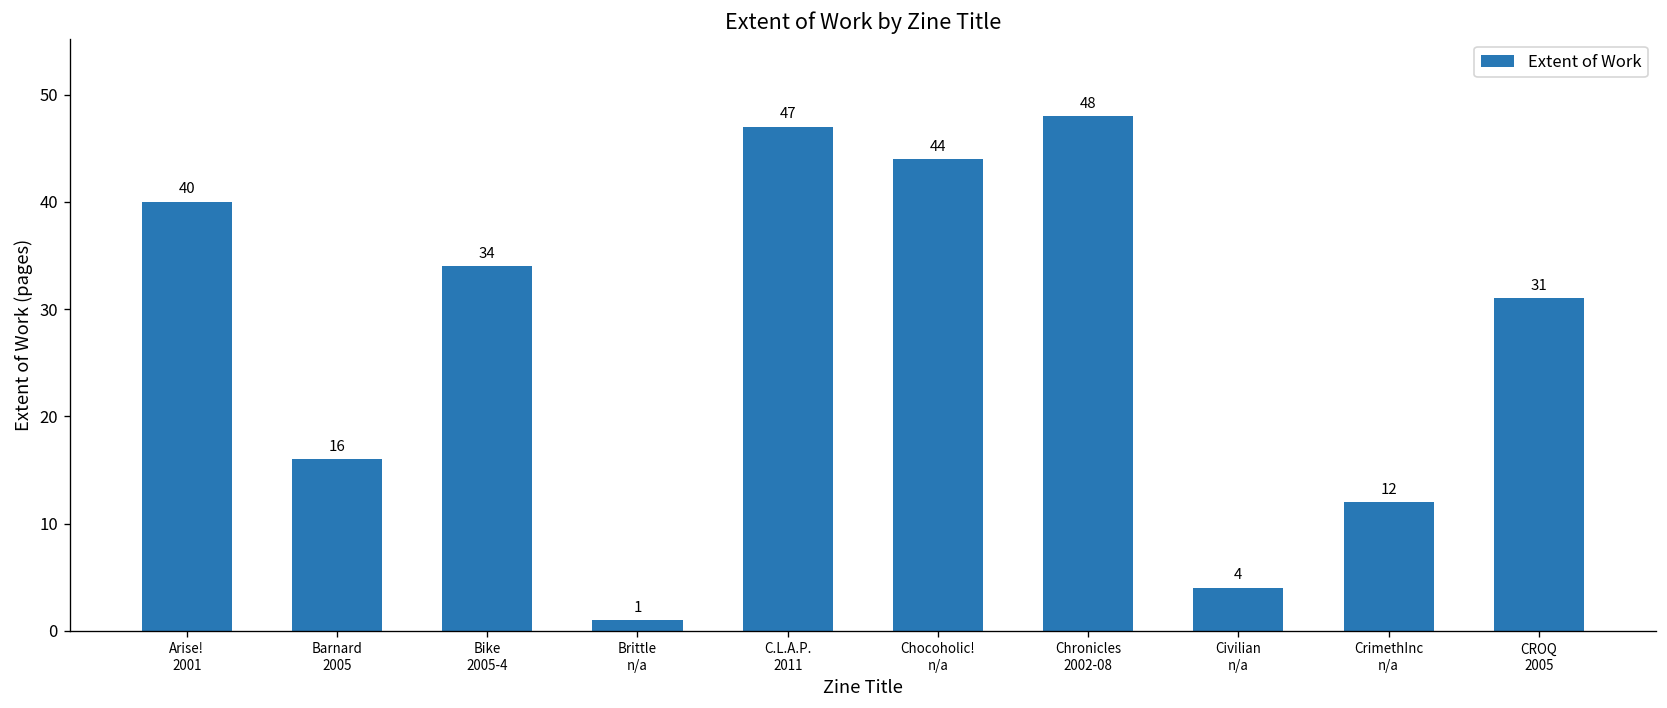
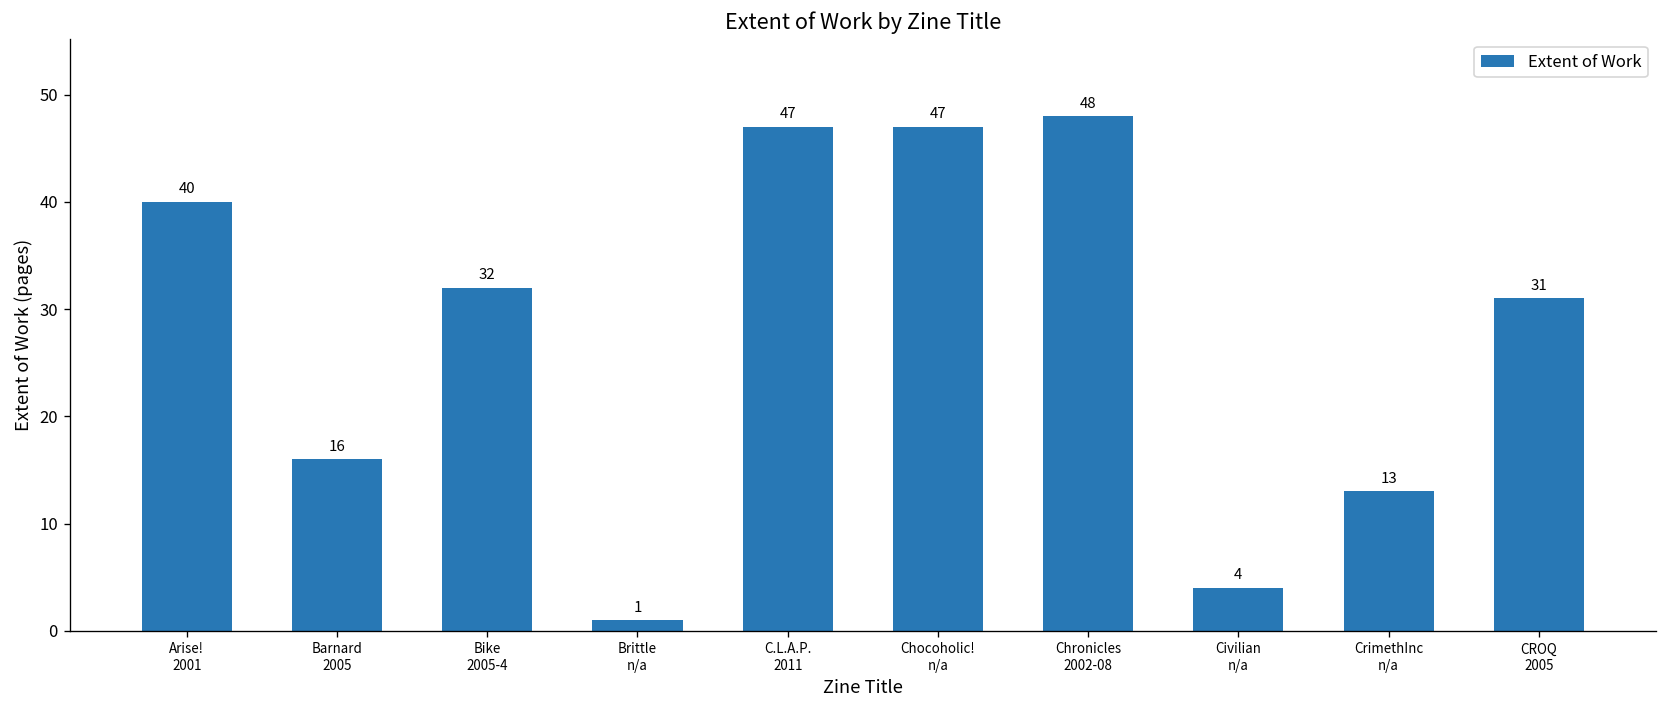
  {
    "Arise! 2001": 40,
    "Barnard 2005": 16,
-   "Bike 2005-4": 34,
+   "Bike 2005-4": 32,
    "Brittle n/a": 1,
    "C.L.A.P. 2011": 47,
-   "Chocoholic! n/a": 44,
+   "Chocoholic! n/a": 47,
    "Chronicles 2002-08": 48,
    "Civilian n/a": 4,
-   "CrimethInc n/a": 12,
+   "CrimethInc n/a": 13,
    "CROQ 2005": 31
  }
